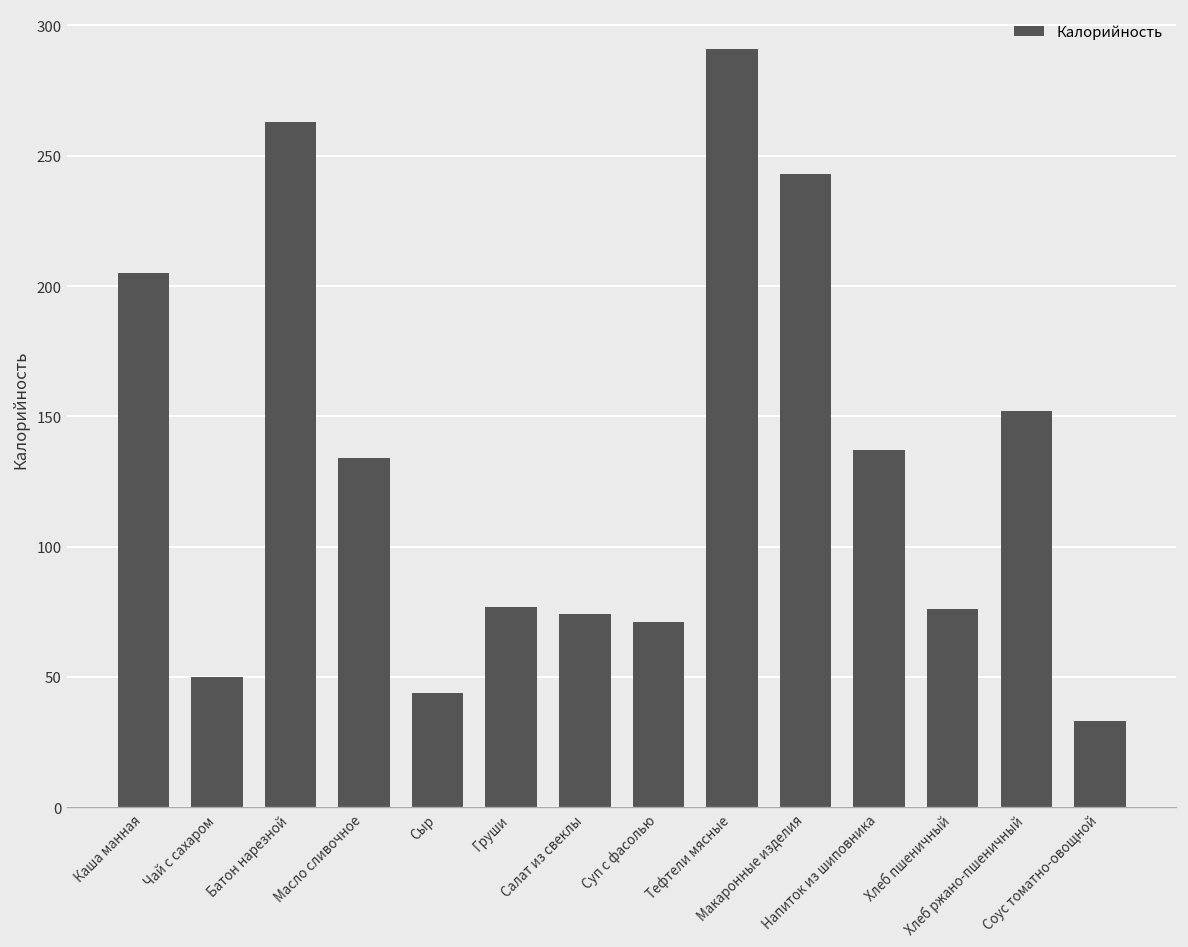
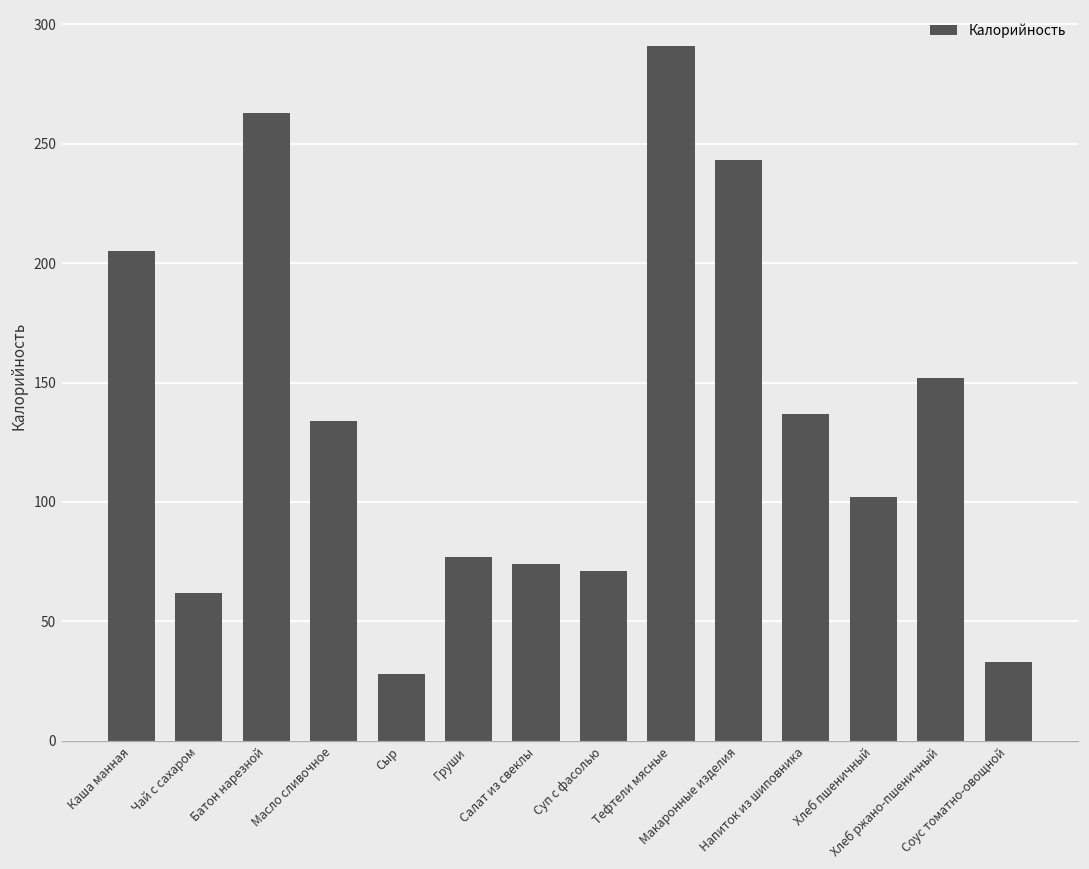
  {
    "Каша манная": 205,
-   "Чай с сахаром": 50,
+   "Чай с сахаром": 62,
    "Батон нарезной": 263,
    "Масло сливочное": 134,
-   "Сыр": 44,
+   "Сыр": 28,
    "Груши": 77,
    "Салат из свеклы": 74,
    "Суп с фасолью": 71,
    "Тефтели мясные": 291,
    "Макаронные изделия": 243,
    "Напиток из шиповника": 137,
-   "Хлеб пшеничный": 76,
+   "Хлеб пшеничный": 102,
    "Хлеб ржано-пшеничный": 152,
    "Соус томатно-овощной": 33
  }
